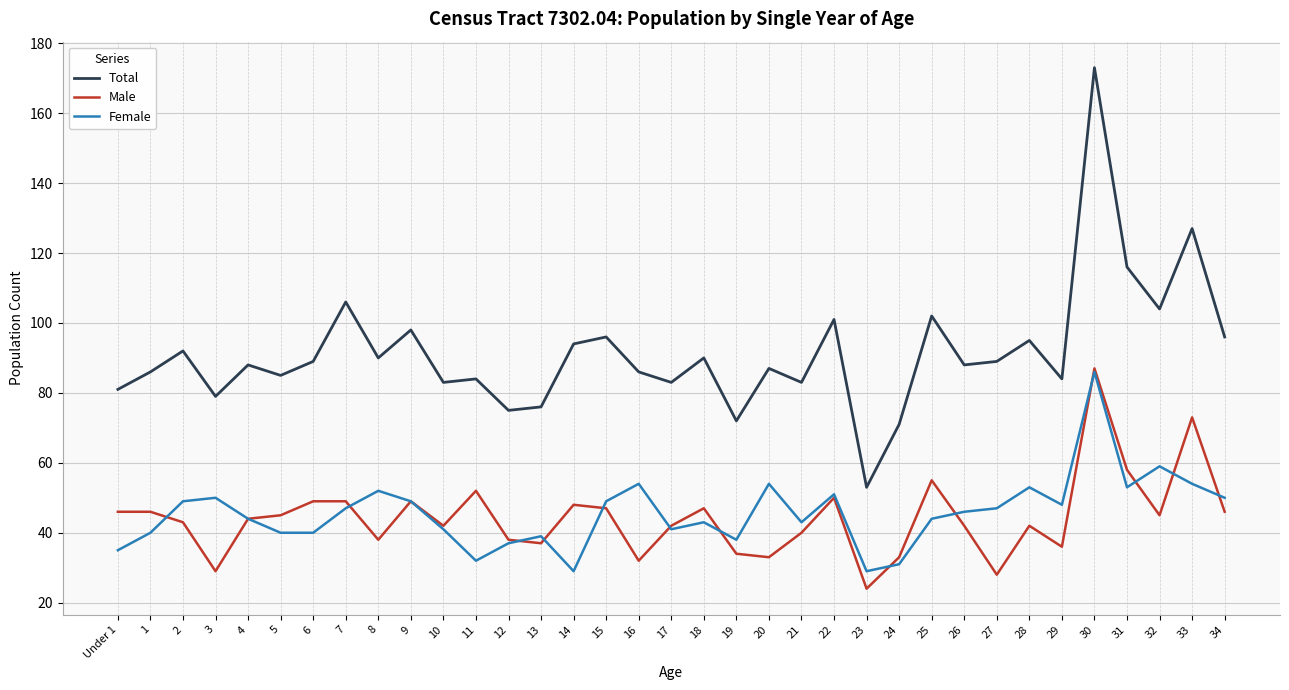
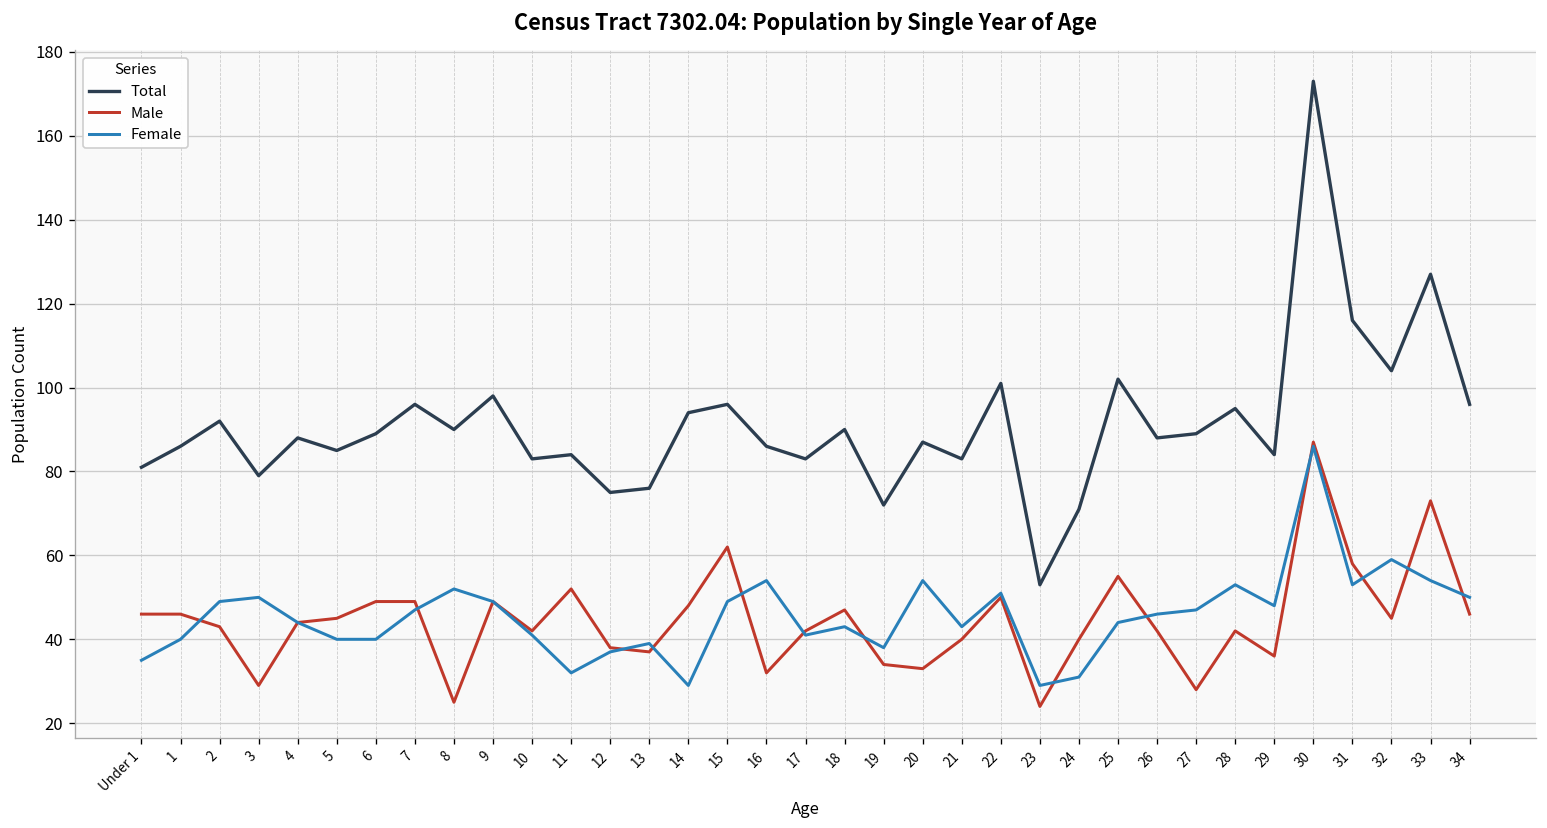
  {
    "Total": {
      "Under 1": 81,
      "1": 86,
      "2": 92,
      "3": 79,
      "4": 88,
      "5": 85,
      "6": 89,
-     "7": 106,
+     "7": 96,
      "8": 90,
      "9": 98,
      "10": 83,
      "11": 84,
      "12": 75,
      "13": 76,
      "14": 94,
      "15": 96,
      "16": 86,
      "17": 83,
      "18": 90,
      "19": 72,
      "20": 87,
      "21": 83,
      "22": 101,
      "23": 53,
      "24": 71,
      "25": 102,
      "26": 88,
      "27": 89,
      "28": 95,
      "29": 84,
      "30": 173,
      "31": 116,
      "32": 104,
      "33": 127,
      "34": 96
    },
    "Male": {
      "Under 1": 46,
      "1": 46,
      "2": 43,
      "3": 29,
      "5": 45,
      "6": 49,
      "7": 49,
-     "8": 38,
+     "8": 25,
      "10": 42,
      "11": 52,
      "12": 38,
      "13": 37,
      "14": 48,
-     "15": 47,
+     "15": 62,
      "16": 32,
      "17": 42,
      "18": 47,
      "19": 34,
      "20": 33,
      "21": 40,
      "22": 50,
      "23": 24,
-     "24": 33,
+     "24": 40,
      "25": 55,
      "26": 42,
      "27": 28,
      "28": 42,
      "29": 36,
      "30": 87,
      "31": 58,
      "32": 45,
      "33": 73,
      "34": 46
    },
    "Female": {
      "Under 1": 35,
      "1": 40,
      "2": 49,
      "3": 50,
      "5": 40,
      "6": 40,
      "7": 47,
      "8": 52,
      "10": 41,
      "11": 32,
      "12": 37,
      "13": 39,
      "14": 29,
      "15": 49,
      "16": 54,
      "17": 41,
      "18": 43,
      "19": 38,
      "20": 54,
      "21": 43,
      "22": 51,
      "23": 29,
      "24": 31,
      "25": 44,
      "26": 46,
      "27": 47,
      "28": 53,
      "29": 48,
      "30": 86,
      "31": 53,
      "32": 59,
      "33": 54,
      "34": 50
    }
  }
